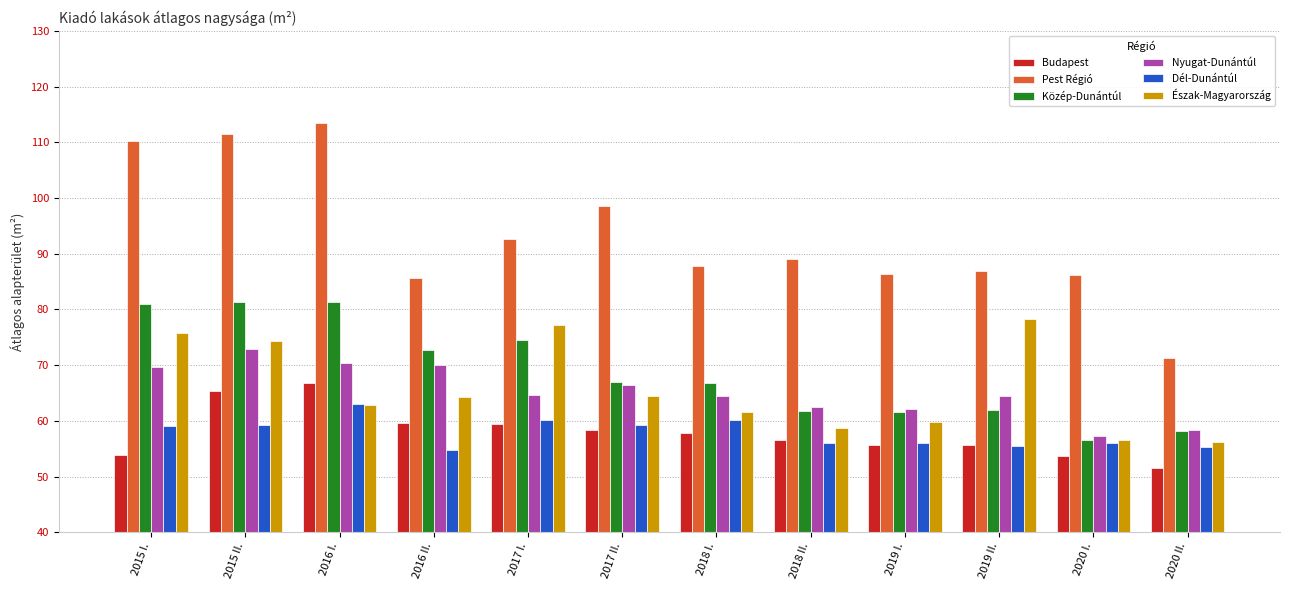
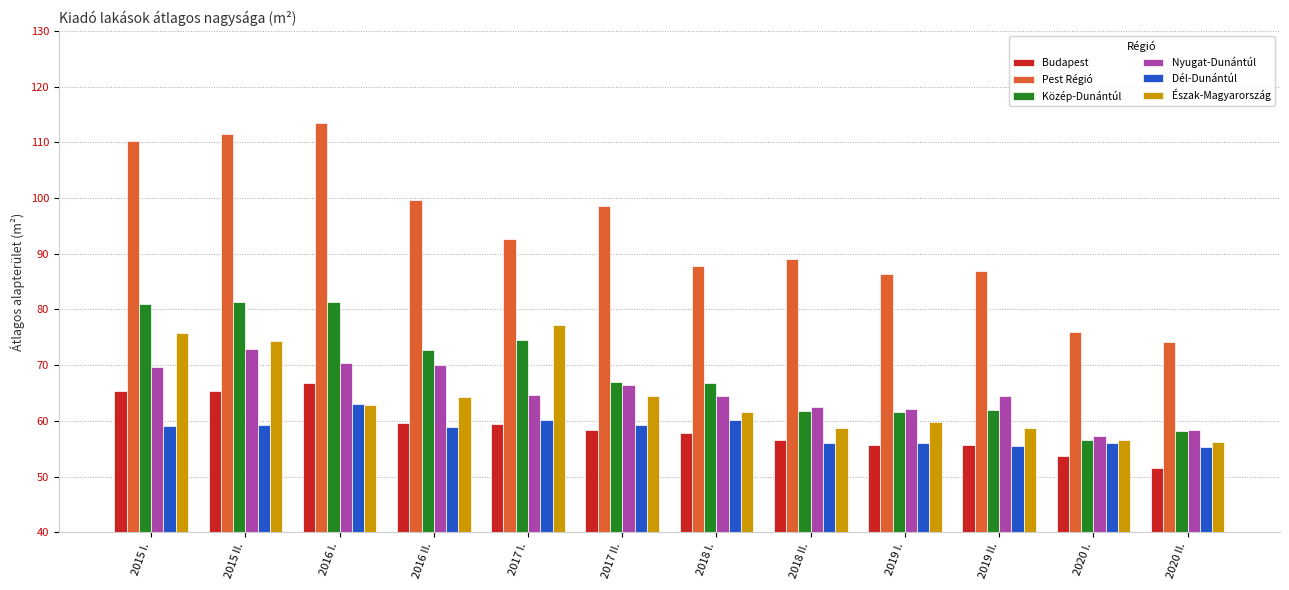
  {
    "Budapest": {
-     "2015 I.": 54,
+     "2015 I.": 65,
      "2015 II.": 65,
      "2016 I.": 67,
      "2016 II.": 60,
      "2017 I.": 59,
      "2017 II.": 58,
      "2018 I.": 58,
      "2018 II.": 57,
      "2019 I.": 56,
      "2019 II.": 56,
      "2020 I.": 54,
      "2020 II.": 51
    },
    "Pest Régió": {
      "2015 I.": 110,
      "2015 II.": 112,
      "2016 I.": 114,
-     "2016 II.": 86,
+     "2016 II.": 100,
      "2017 I.": 93,
      "2017 II.": 99,
      "2018 I.": 88,
      "2018 II.": 89,
      "2019 I.": 86,
      "2019 II.": 87,
-     "2020 I.": 86,
-     "2020 II.": 71
+     "2020 I.": 76,
+     "2020 II.": 74
    },
    "Közép-Dunántúl": {
      "2015 I.": 81,
      "2015 II.": 81,
      "2016 I.": 81,
      "2016 II.": 73,
      "2017 I.": 75,
      "2017 II.": 67,
      "2018 I.": 67,
      "2018 II.": 62,
      "2019 I.": 62,
      "2019 II.": 62,
      "2020 I.": 57,
      "2020 II.": 58
    },
    "Nyugat-Dunántúl": {
      "2015 I.": 70,
      "2015 II.": 73,
      "2016 I.": 70,
      "2016 II.": 70,
      "2017 I.": 65,
      "2017 II.": 66,
      "2018 I.": 64,
      "2018 II.": 62,
      "2019 I.": 62,
      "2019 II.": 64,
      "2020 I.": 57,
      "2020 II.": 58
    },
    "Dél-Dunántúl": {
      "2015 I.": 59,
      "2015 II.": 59,
      "2016 I.": 63,
-     "2016 II.": 55,
+     "2016 II.": 59,
      "2017 I.": 60,
      "2017 II.": 59,
      "2018 I.": 60,
      "2018 II.": 56,
      "2019 I.": 56,
      "2019 II.": 55,
      "2020 I.": 56,
      "2020 II.": 55
    },
    "Észak-Magyarország": {
      "2015 I.": 76,
      "2015 II.": 74,
      "2016 I.": 63,
      "2016 II.": 64,
      "2017 I.": 77,
      "2017 II.": 64,
      "2018 I.": 62,
      "2018 II.": 59,
      "2019 I.": 60,
-     "2019 II.": 78,
+     "2019 II.": 59,
      "2020 I.": 56,
      "2020 II.": 56
    }
  }
